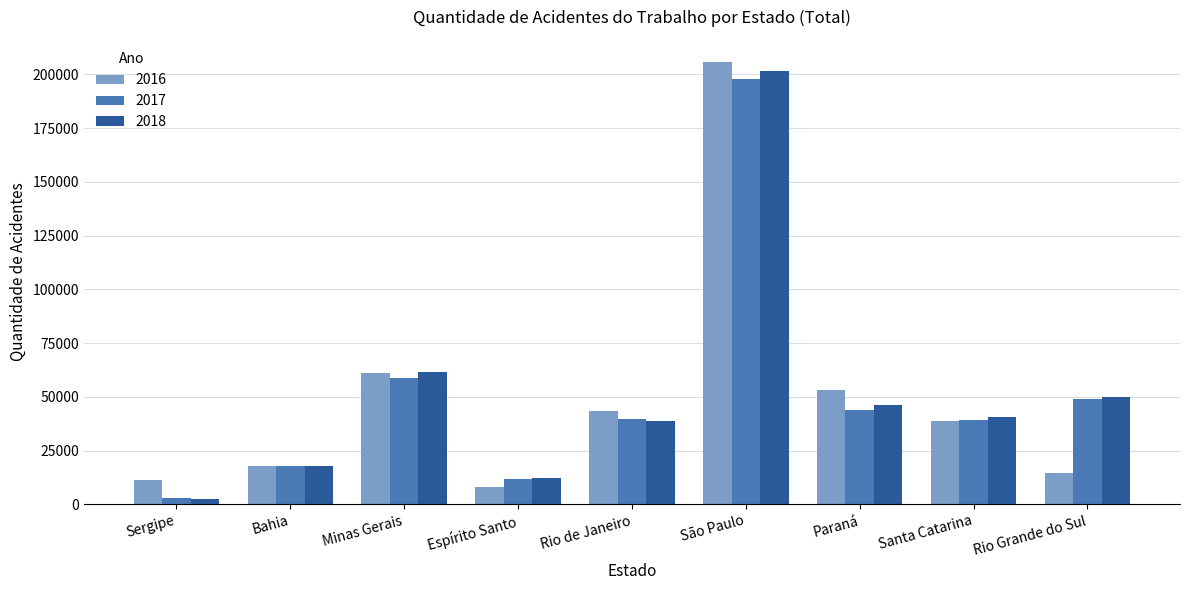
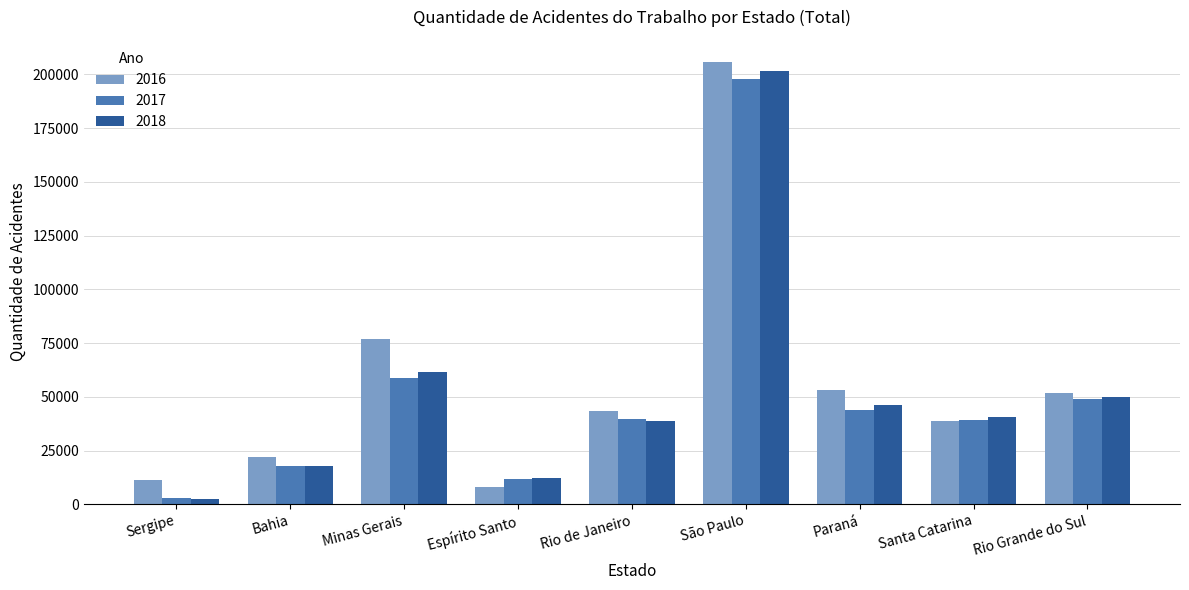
  {
    "2016": {
      "Sergipe": 11000,
-     "Bahia": 18000,
-     "Minas Gerais": 61000,
+     "Bahia": 22000,
+     "Minas Gerais": 77000,
      "Espírito Santo": 8000,
      "Rio de Janeiro": 44000,
      "São Paulo": 206000,
      "Paraná": 53000,
      "Santa Catarina": 39000,
-     "Rio Grande do Sul": 14000
+     "Rio Grande do Sul": 52000
    }
  }
